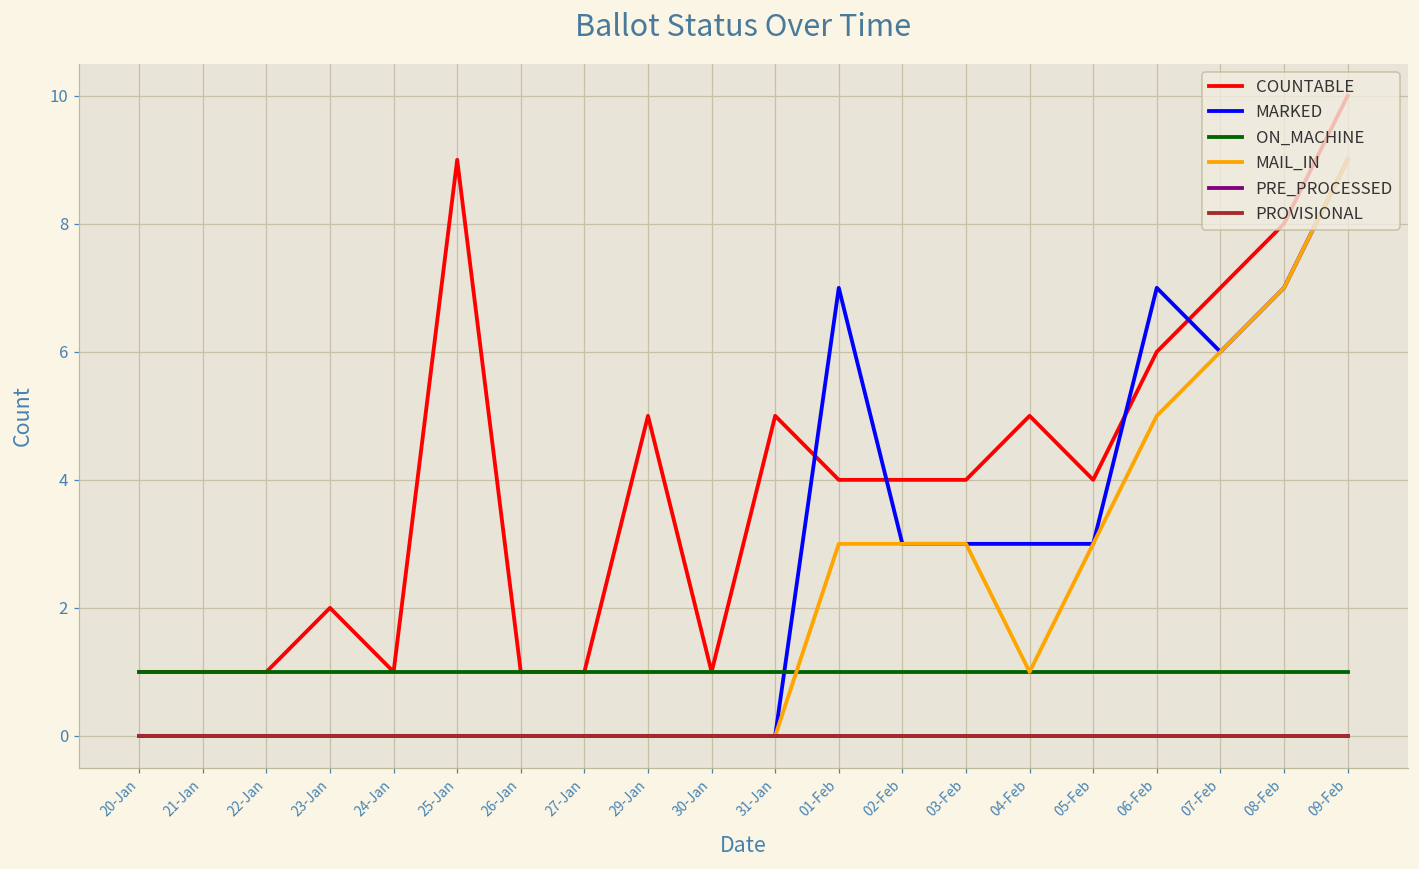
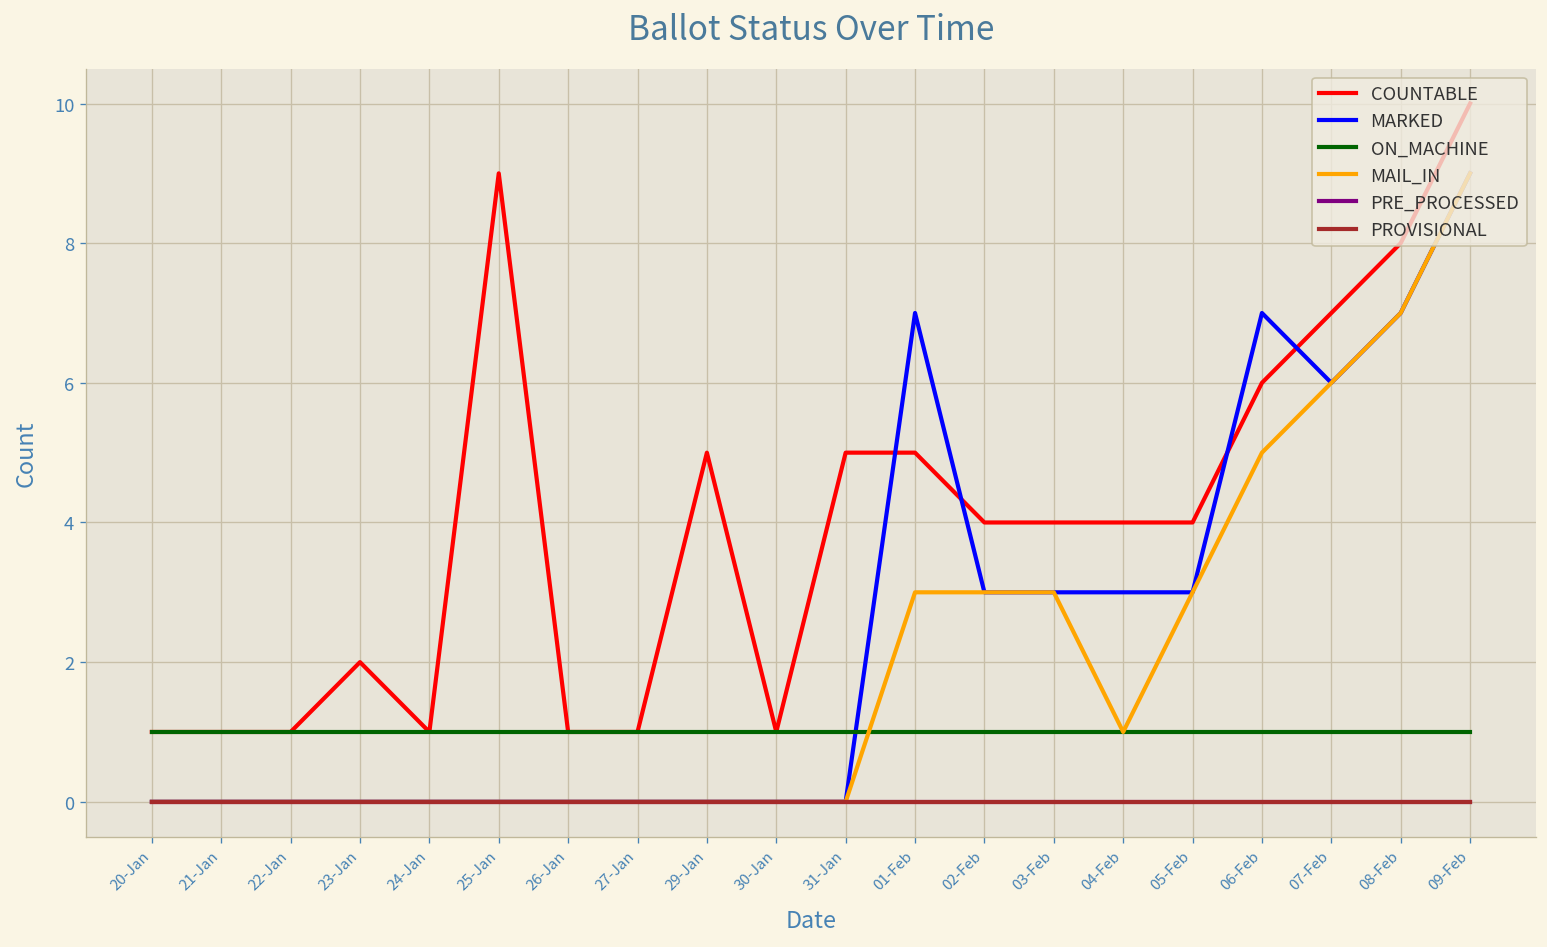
  {
    "COUNTABLE": {
      "23-Jan": 2,
      "25-Jan": 9,
      "29-Jan": 5,
      "31-Jan": 5,
-     "01-Feb": 4,
+     "01-Feb": 5,
      "02-Feb": 4,
      "03-Feb": 4,
-     "04-Feb": 5,
+     "04-Feb": 4,
      "05-Feb": 4,
      "06-Feb": 6,
      "07-Feb": 7
    },
    "MARKED": {
      "01-Feb": 7,
      "04-Feb": 3,
      "06-Feb": 7
    },
    "ON_MACHINE": {
      "23-Jan": 1,
      "25-Jan": 1,
      "29-Jan": 1,
      "31-Jan": 1,
      "01-Feb": 1,
      "02-Feb": 1,
      "03-Feb": 1,
      "05-Feb": 1,
      "06-Feb": 1,
      "07-Feb": 1,
      "08-Feb": 1,
      "09-Feb": 1
    },
    "MAIL_IN": {
      "01-Feb": 3,
      "06-Feb": 5
    },
    "PROVISIONAL": {
      "01-Feb": 0,
      "02-Feb": 0,
      "03-Feb": 0,
      "04-Feb": 0,
      "05-Feb": 0,
      "06-Feb": 0,
      "07-Feb": 0,
      "08-Feb": 0,
      "09-Feb": 0
    }
  }
